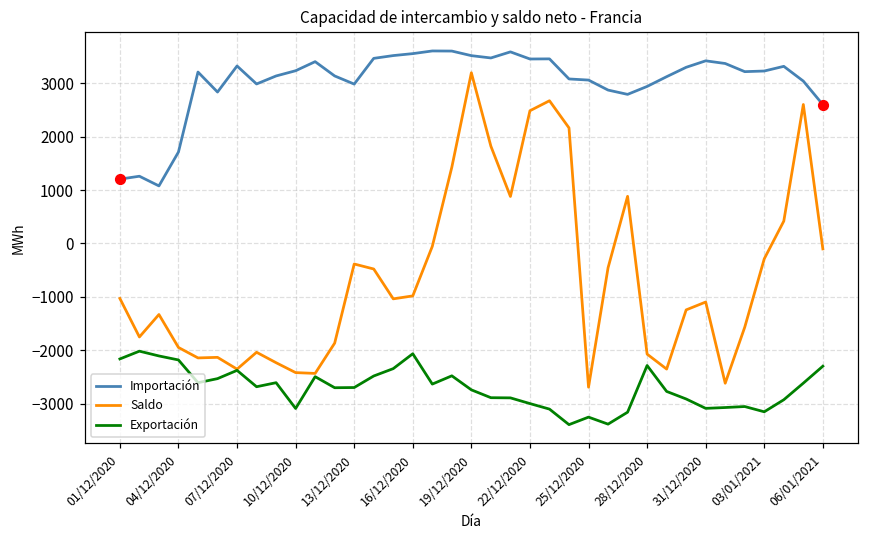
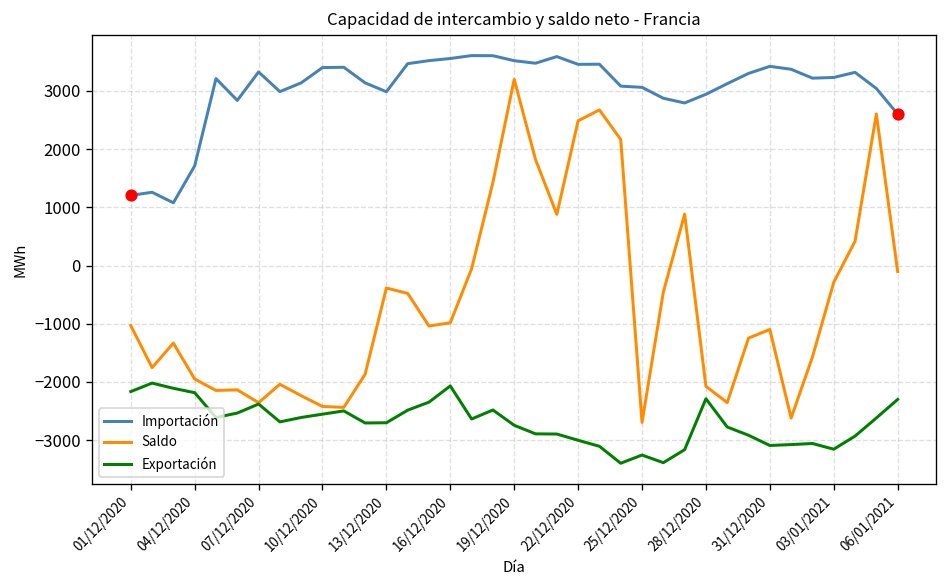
  {
    "Importación": {
      "04/12/2020": 1700,
      "07/12/2020": 3300,
-     "10/12/2020": 3200,
+     "10/12/2020": 3400,
      "13/12/2020": 3000,
      "16/12/2020": 3600,
      "19/12/2020": 3500,
      "22/12/2020": 3500,
      "25/12/2020": 3100,
      "28/12/2020": 2900,
      "31/12/2020": 3400,
      "03/01/2021": 3200
    },
    "Saldo": {
      "01/12/2020": -1000,
      "04/12/2020": -1900,
      "10/12/2020": -2400,
      "13/12/2020": -400,
      "16/12/2020": -1000,
      "19/12/2020": 3200,
      "22/12/2020": 2500,
      "25/12/2020": -2700,
      "28/12/2020": -2100,
      "31/12/2020": -1100,
      "03/01/2021": -300,
      "06/01/2021": -100
    },
    "Exportación": {
      "01/12/2020": -2200,
      "04/12/2020": -2200,
-     "10/12/2020": -3100,
+     "10/12/2020": -2600,
      "13/12/2020": -2700,
      "16/12/2020": -2100,
      "19/12/2020": -2700,
      "22/12/2020": -3000,
      "25/12/2020": -3300,
      "28/12/2020": -2300,
      "31/12/2020": -3100,
      "03/01/2021": -3200,
      "06/01/2021": -2300
    }
  }
